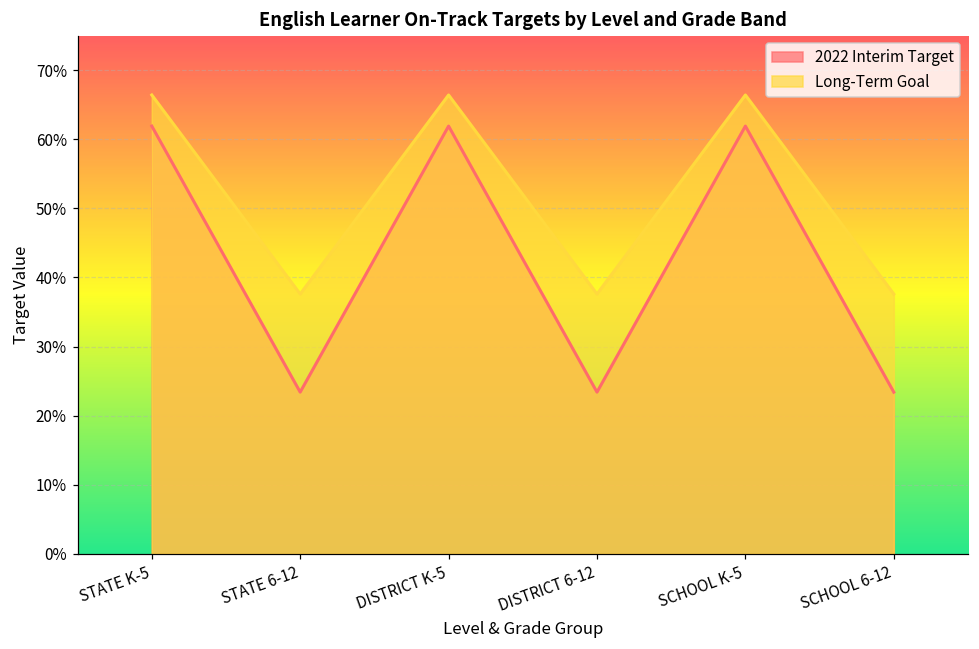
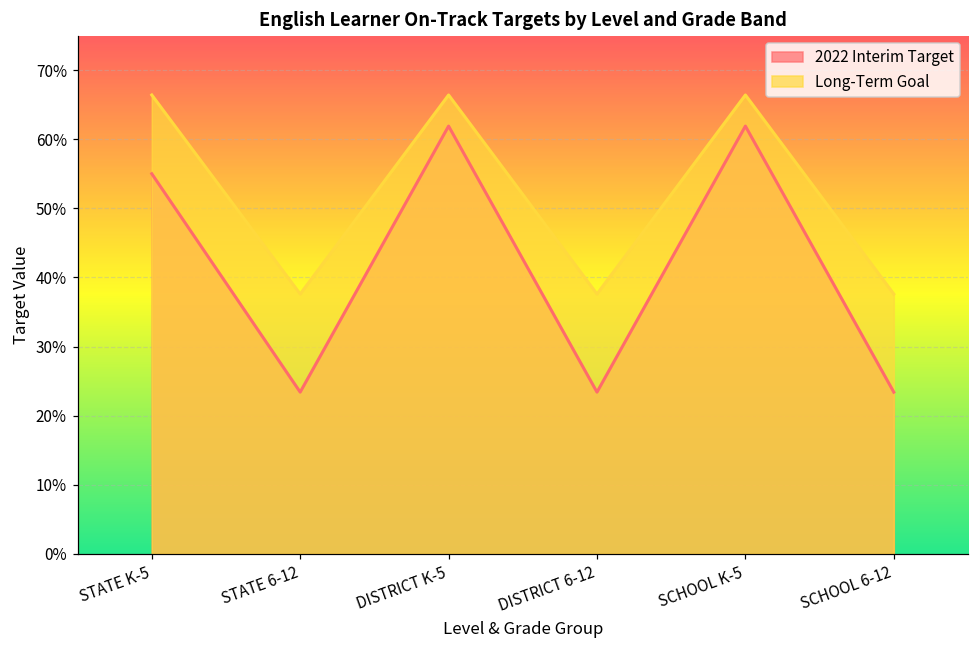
  {
    "2022 Interim Target": {
-     "STATE K-5": "62%",
+     "STATE K-5": "55%",
      "STATE 6-12": "23%",
      "DISTRICT K-5": "62%",
      "DISTRICT 6-12": "23%",
      "SCHOOL K-5": "62%",
      "SCHOOL 6-12": "23%"
    },
    "Long-Term Goal": {
      "STATE K-5": "66%",
      "STATE 6-12": "38%",
      "DISTRICT K-5": "66%",
      "DISTRICT 6-12": "38%",
      "SCHOOL K-5": "66%",
      "SCHOOL 6-12": "38%"
    }
  }
